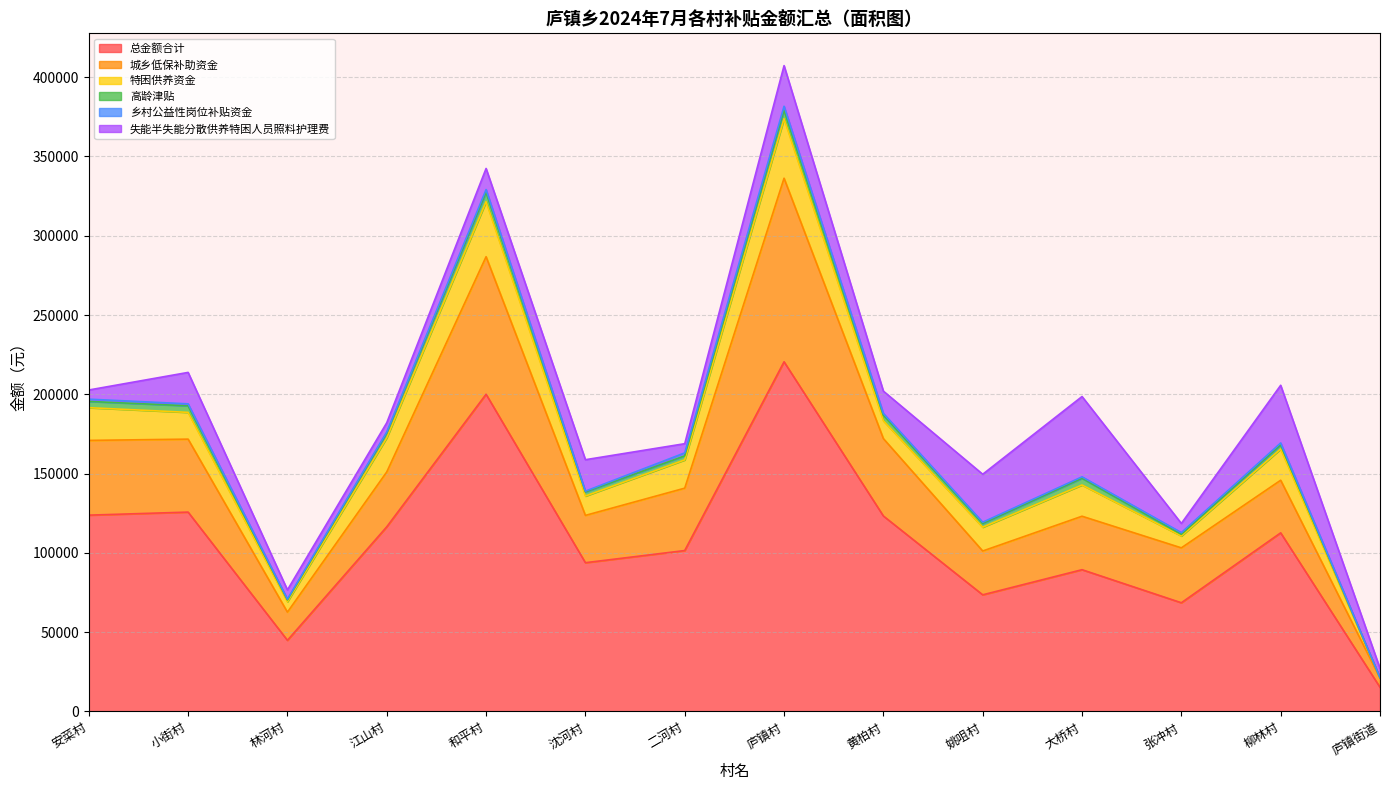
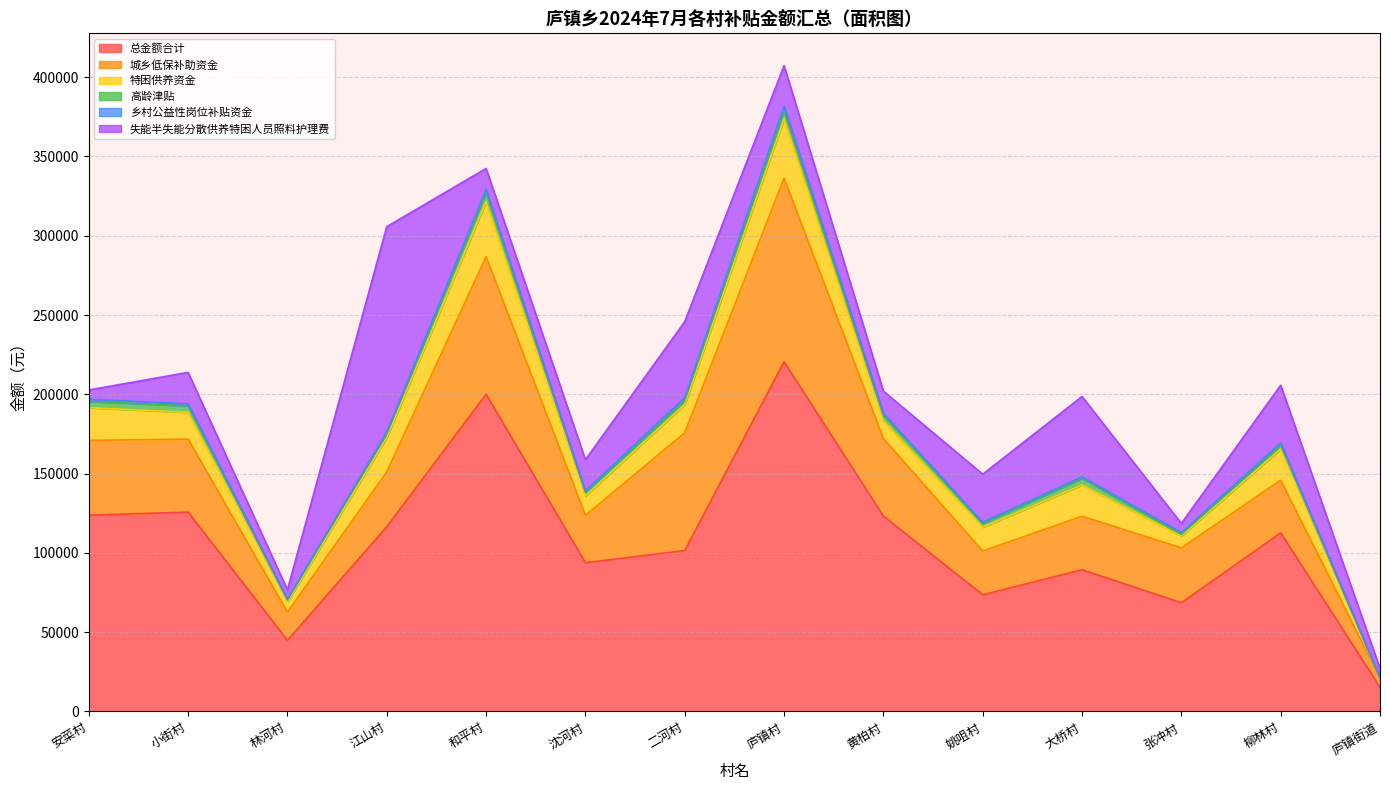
  {
    "总金额合计": {
      "安菜村": 124000,
      "小街村": 126000,
      "林河村": 45000,
      "江山村": 116000,
      "和平村": 200000,
      "沈河村": 94000,
      "二河村": 101000,
      "庐镇村": 221000,
      "黄柏村": 123000,
      "姚咀村": 74000,
      "大桥村": 89000,
      "张冲村": 69000,
      "柳林村": 113000,
      "庐镇街道": 15000
    },
    "城乡低保补助资金": {
      "安菜村": 47000,
      "小街村": 46000,
      "林河村": 18000,
      "江山村": 35000,
      "和平村": 87000,
      "沈河村": 30000,
-     "二河村": 39000,
+     "二河村": 74000,
      "庐镇村": 116000,
      "黄柏村": 49000,
      "姚咀村": 28000,
      "大桥村": 34000,
      "张冲村": 35000,
      "柳林村": 33000
    },
    "特困供养资金": {
      "安菜村": 21000,
      "小街村": 17000,
      "江山村": 22000,
      "和平村": 35000,
      "沈河村": 12000,
      "二河村": 18000,
      "庐镇村": 38000,
      "黄柏村": 11000,
      "姚咀村": 15000,
      "大桥村": 20000,
      "柳林村": 20000
    },
    "高龄津贴": {
      "和平村": 6000,
      "二河村": 3000,
      "庐镇村": 5000
    },
    "乡村公益性岗位补贴资金": {
      "和平村": 2000,
      "二河村": 2000,
      "庐镇村": 3000
    },
    "失能半失能分散供养特困人员照料护理费": {
      "安菜村": 6000,
      "小街村": 20000,
      "林河村": 6000,
-     "江山村": 6000,
+     "江山村": 129000,
      "和平村": 13000,
      "沈河村": 20000,
-     "二河村": 6000,
+     "二河村": 48000,
      "庐镇村": 26000,
      "黄柏村": 14000,
      "姚咀村": 30000,
      "大桥村": 51000,
      "张冲村": 6000,
      "柳林村": 36000,
      "庐镇街道": 6000
    }
  }
